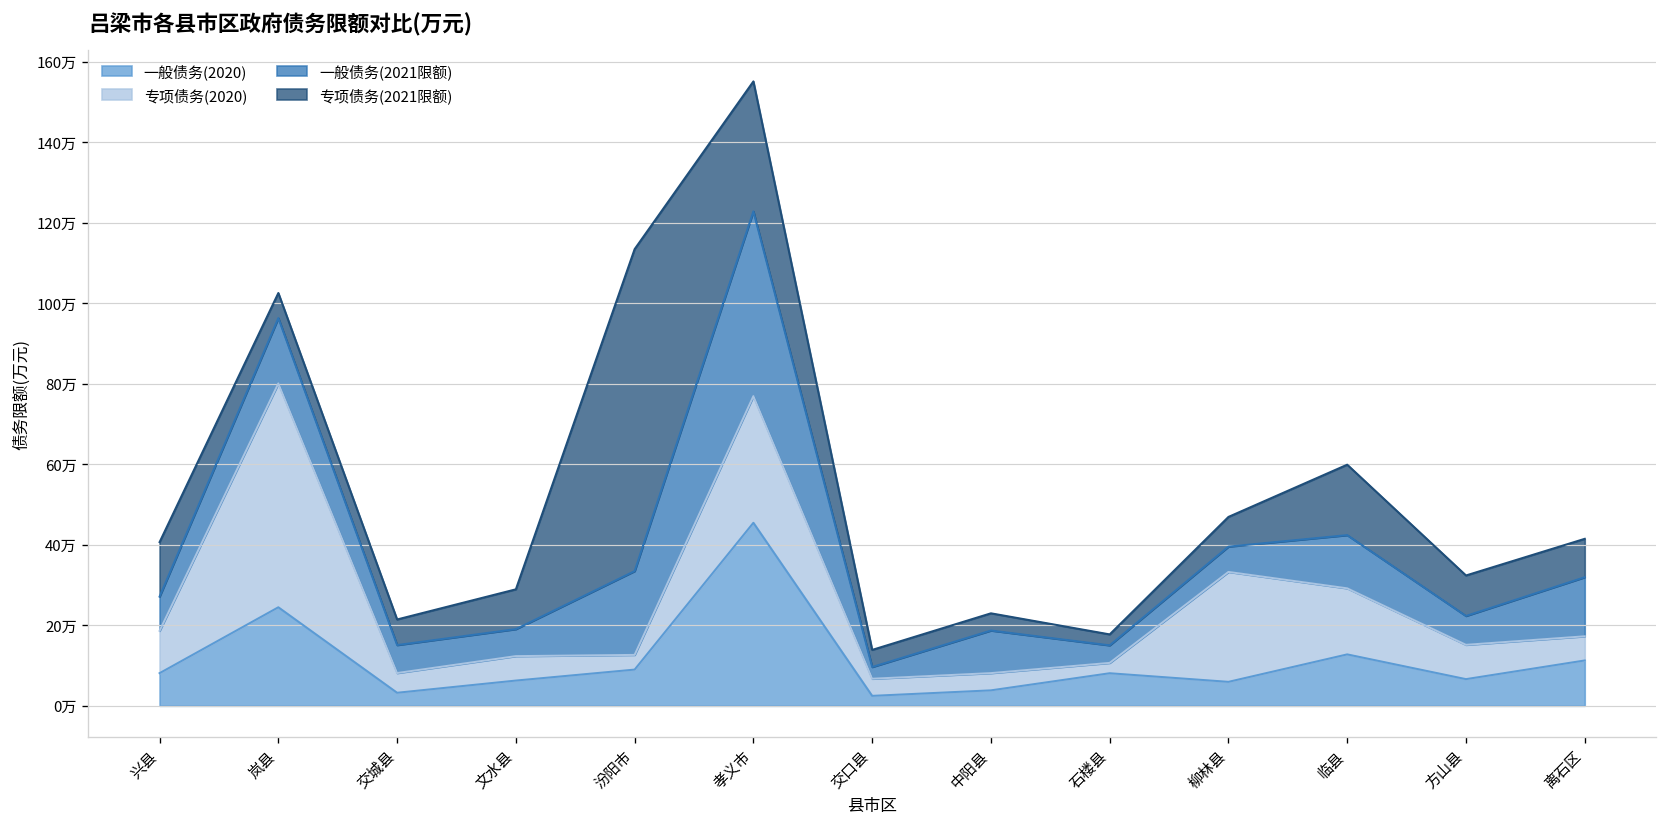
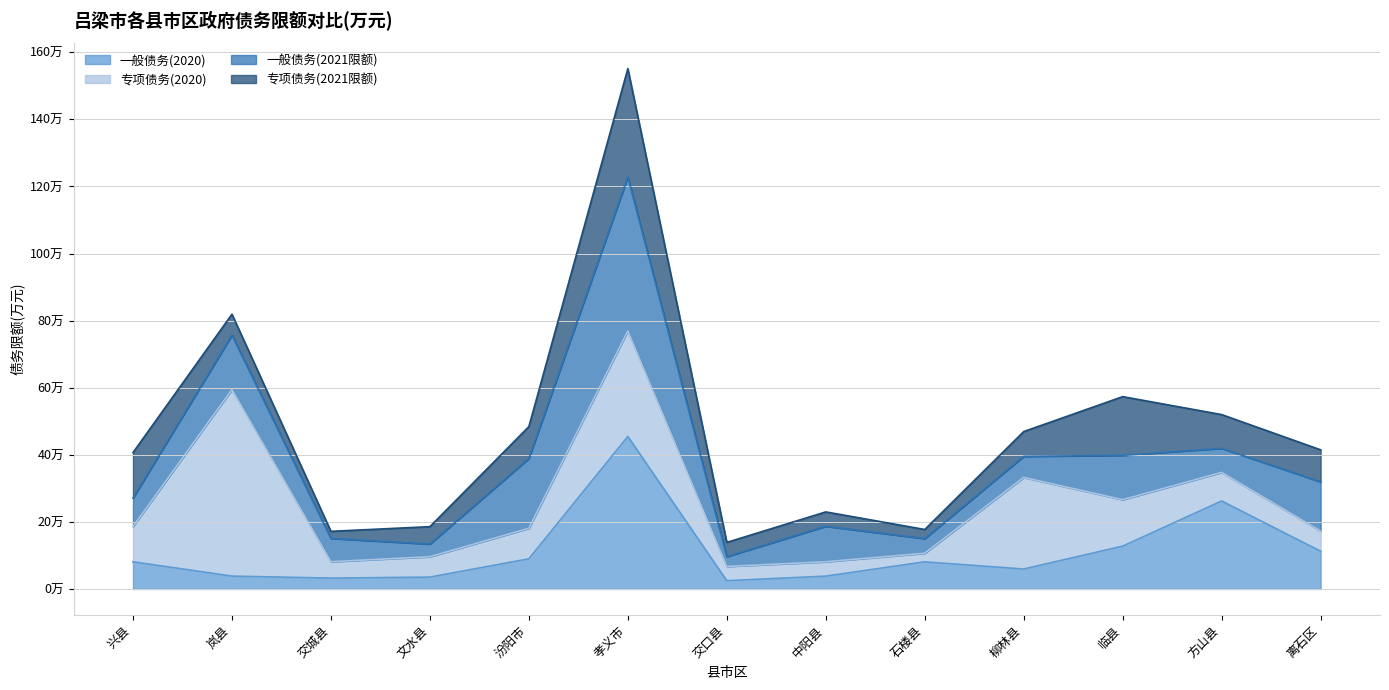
  {
    "一般债务(2020)": {
      "兴县": "8万",
-     "岚县": "24万",
+     "岚县": "4万",
      "交城县": "3万",
-     "文水县": "6万",
+     "文水县": "4万",
      "汾阳市": "9万",
      "孝义市": "45万",
      "交口县": "2万",
      "中阳县": "4万",
      "石楼县": "8万",
      "柳林县": "6万",
      "临县": "13万",
-     "方山县": "7万",
+     "方山县": "26万",
      "离石区": "11万"
    },
    "专项债务(2020)": {
      "兴县": "11万",
      "岚县": "56万",
      "交城县": "5万",
      "文水县": "6万",
-     "汾阳市": "4万",
+     "汾阳市": "9万",
      "孝义市": "31万",
      "交口县": "4万",
      "中阳县": "4万",
      "石楼县": "3万",
      "柳林县": "27万",
-     "临县": "16万",
+     "临县": "14万",
      "方山县": "9万",
      "离石区": "6万"
    },
    "一般债务(2021限额)": {
      "兴县": "9万",
      "岚县": "16万",
      "交城县": "7万",
-     "文水县": "7万",
+     "文水县": "4万",
      "汾阳市": "21万",
      "孝义市": "46万",
      "交口县": "3万",
      "中阳县": "11万",
      "石楼县": "4万",
      "柳林县": "6万",
      "临县": "13万",
      "方山县": "7万",
      "离石区": "15万"
    },
    "专项债务(2021限额)": {
      "兴县": "14万",
      "岚县": "6万",
-     "交城县": "6万",
-     "文水县": "10万",
-     "汾阳市": "80万",
+     "交城县": "2万",
+     "文水县": "5万",
+     "汾阳市": "9万",
      "孝义市": "32万",
      "交口县": "4万",
      "中阳县": "4万",
      "石楼县": "3万",
      "柳林县": "7万",
      "临县": "18万",
      "方山县": "10万",
      "离石区": "10万"
    }
  }
